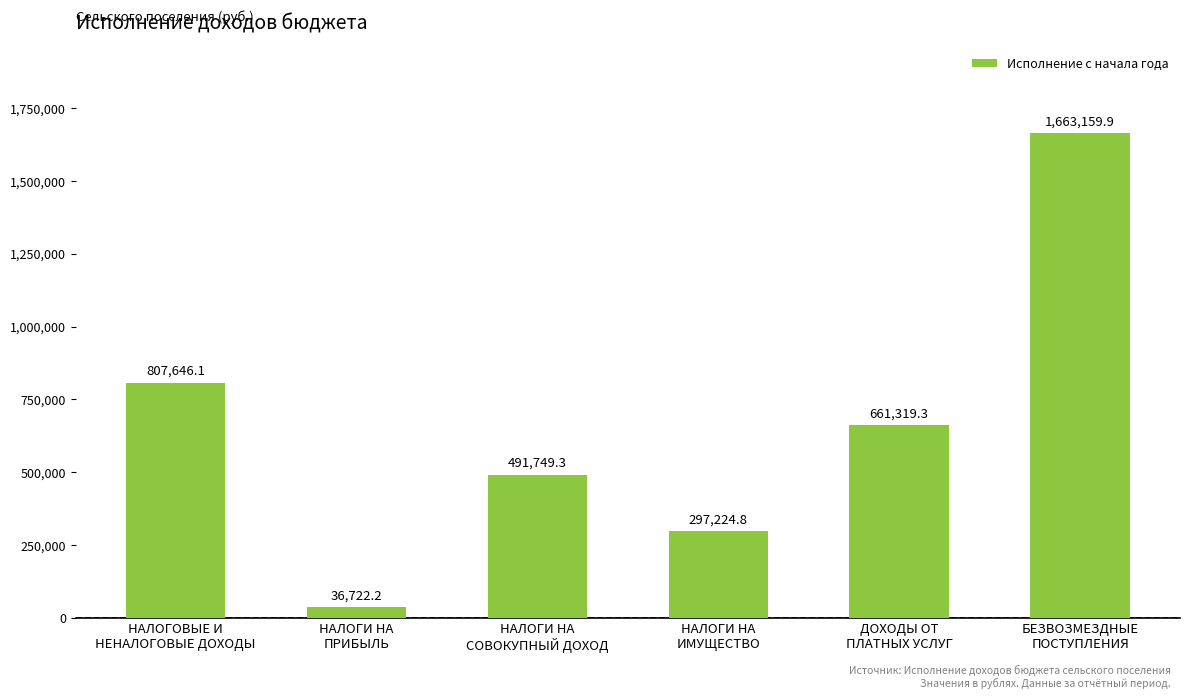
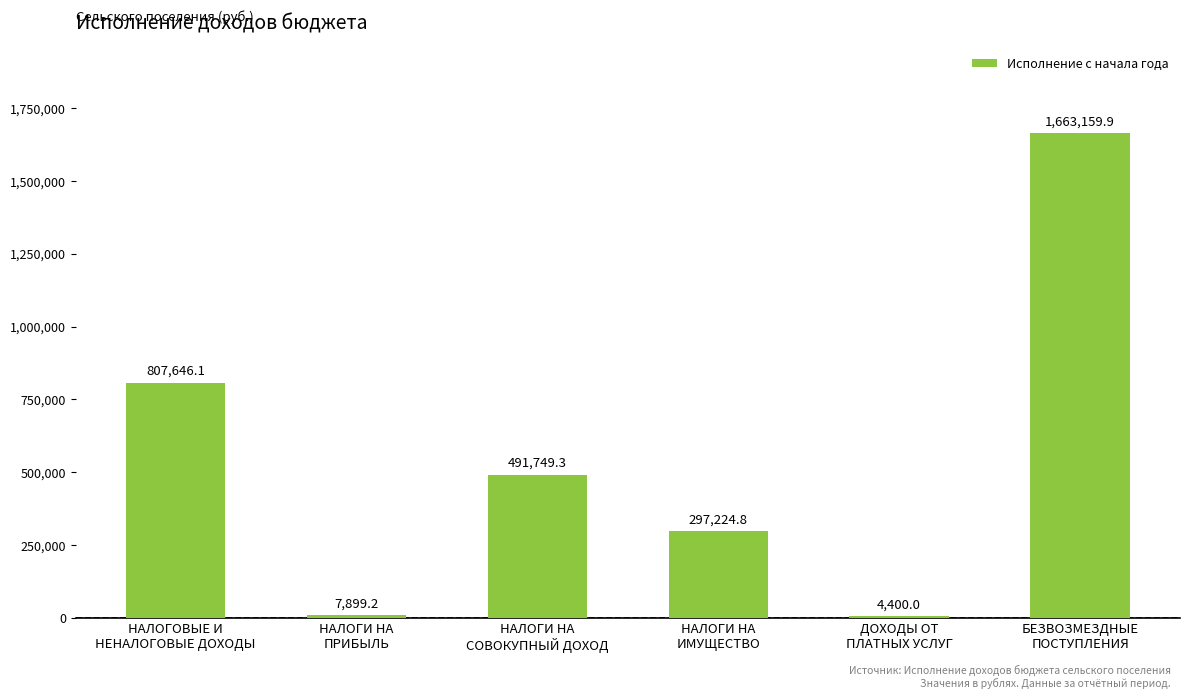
  {
    "НАЛОГОВЫЕ И НЕНАЛОГОВЫЕ ДОХОДЫ": "807,646.1",
-   "НАЛОГИ НА ПРИБЫЛЬ": "36,722.2",
+   "НАЛОГИ НА ПРИБЫЛЬ": "7,899.2",
    "НАЛОГИ НА СОВОКУПНЫЙ ДОХОД": "491,749.3",
    "НАЛОГИ НА ИМУЩЕСТВО": "297,224.8",
-   "ДОХОДЫ ОТ ПЛАТНЫХ УСЛУГ": "661,319.3",
+   "ДОХОДЫ ОТ ПЛАТНЫХ УСЛУГ": "4,400.0",
    "БЕЗВОЗМЕЗДНЫЕ ПОСТУПЛЕНИЯ": "1,663,159.9"
  }
